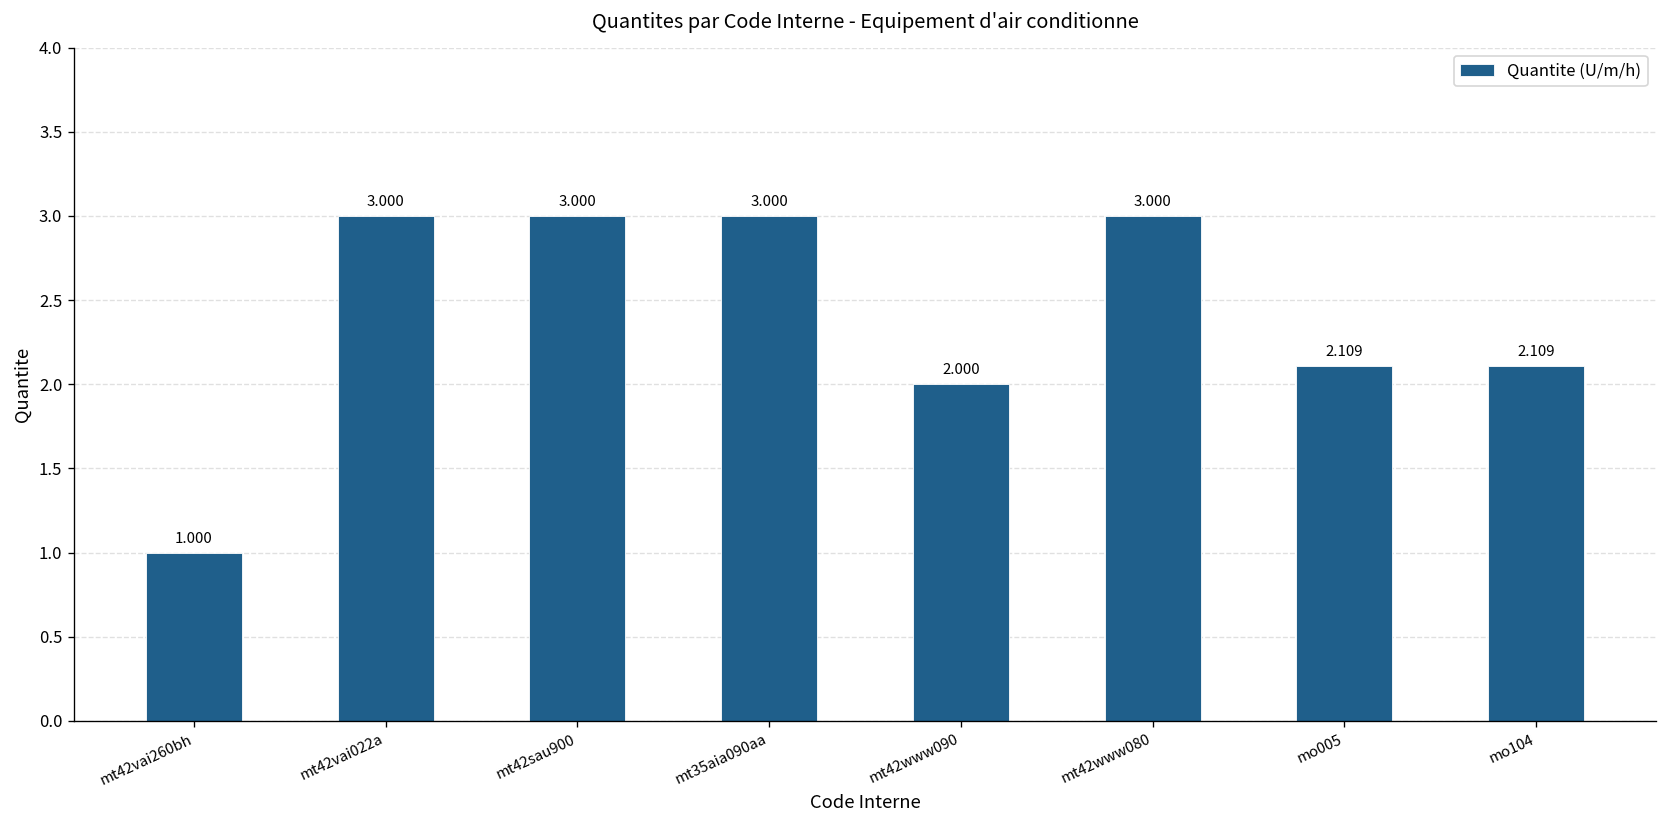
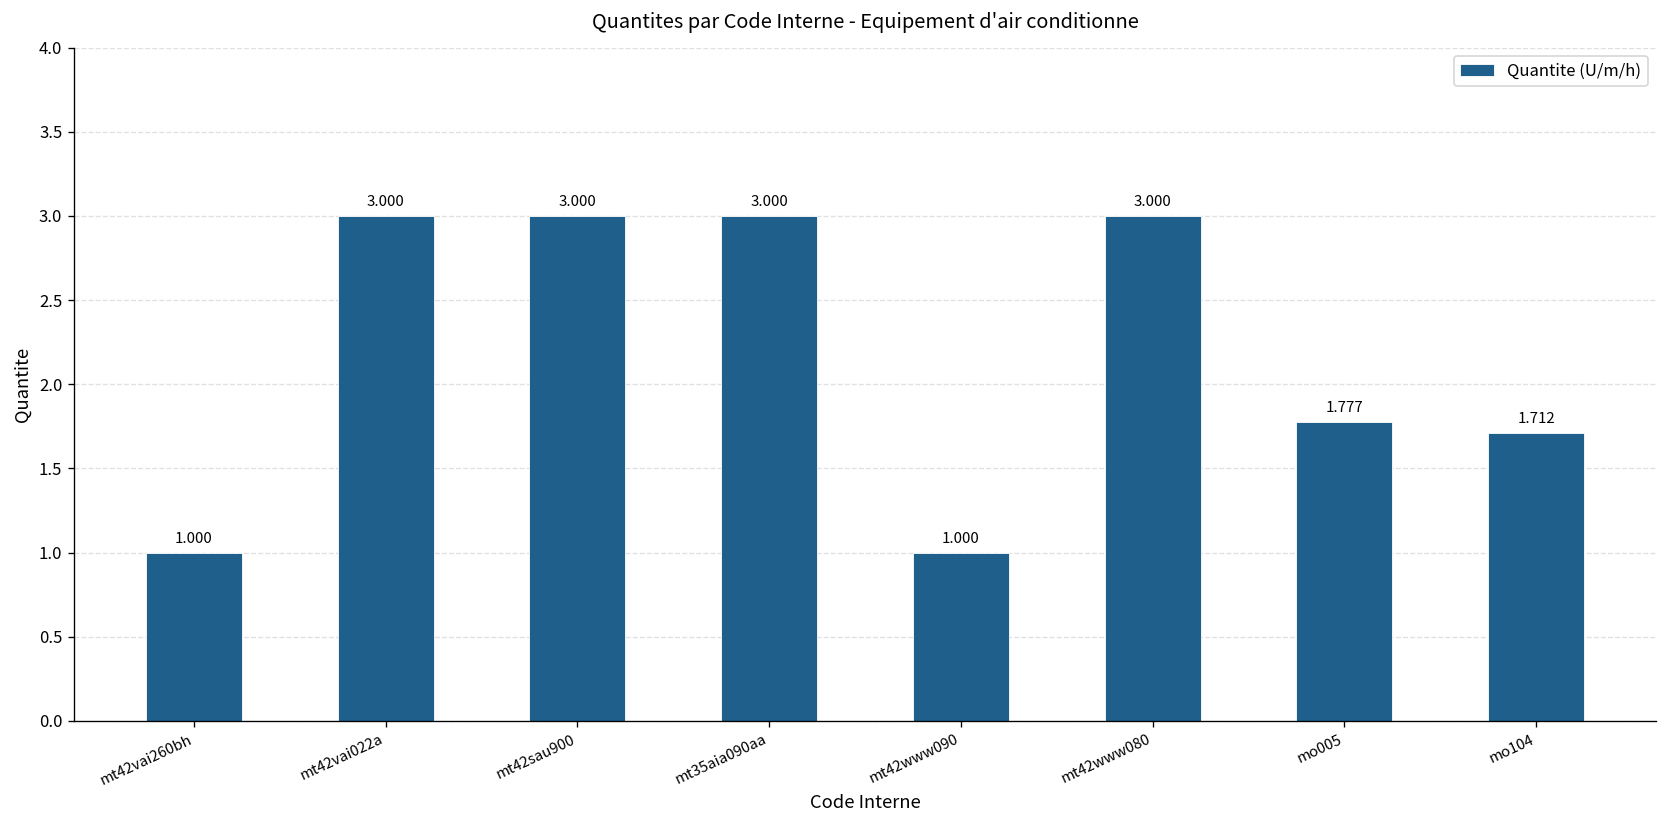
  {
    "mt42vai260bh": 1.000,
    "mt42vai022a": 3.000,
    "mt42sau900": 3.000,
    "mt35aia090aa": 3.000,
-   "mt42www090": 2.000,
+   "mt42www090": 1.000,
    "mt42www080": 3.000,
-   "mo005": 2.109,
-   "mo104": 2.109
+   "mo005": 1.777,
+   "mo104": 1.712
  }
